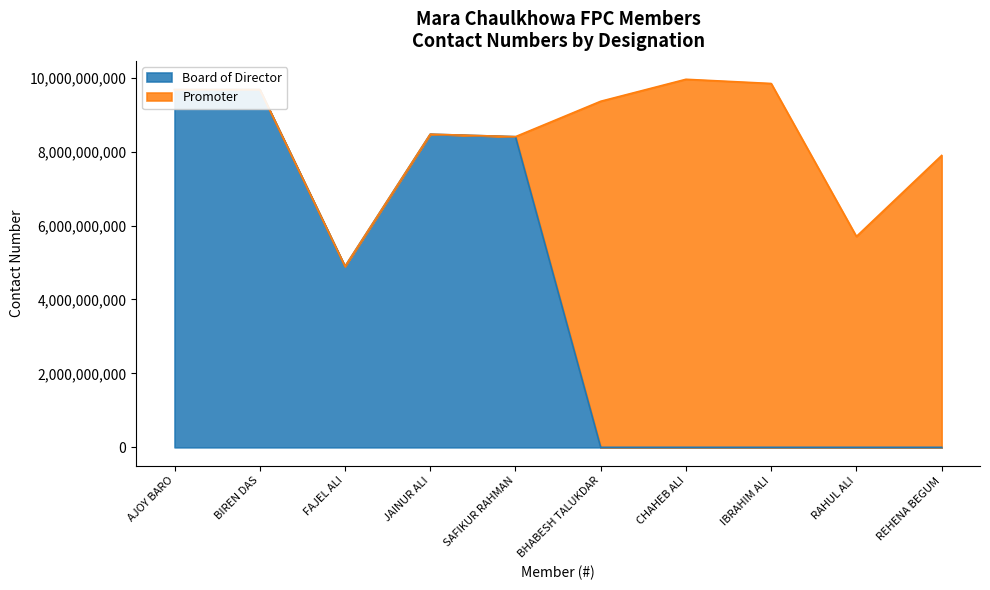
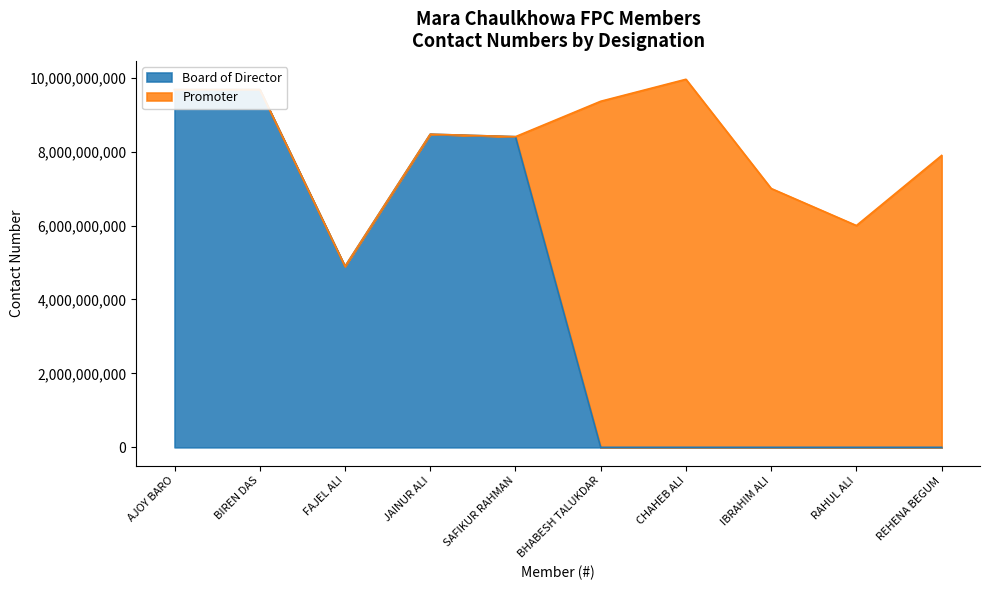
  {
    "Board of Director": {
      "BHABESH TALUKDAR": "0",
      "CHAHEB ALI": "0",
      "IBRAHIM ALI": "0",
      "RAHUL ALI": "0",
      "REHENA BEGUM": "0"
    },
    "Promoter": {
      "BHABESH TALUKDAR": "9,400,000,000",
      "CHAHEB ALI": "10,000,000,000",
-     "IBRAHIM ALI": "9,800,000,000",
-     "RAHUL ALI": "5,700,000,000",
+     "IBRAHIM ALI": "7,000,000,000",
+     "RAHUL ALI": "6,000,000,000",
      "REHENA BEGUM": "7,900,000,000"
    }
  }
